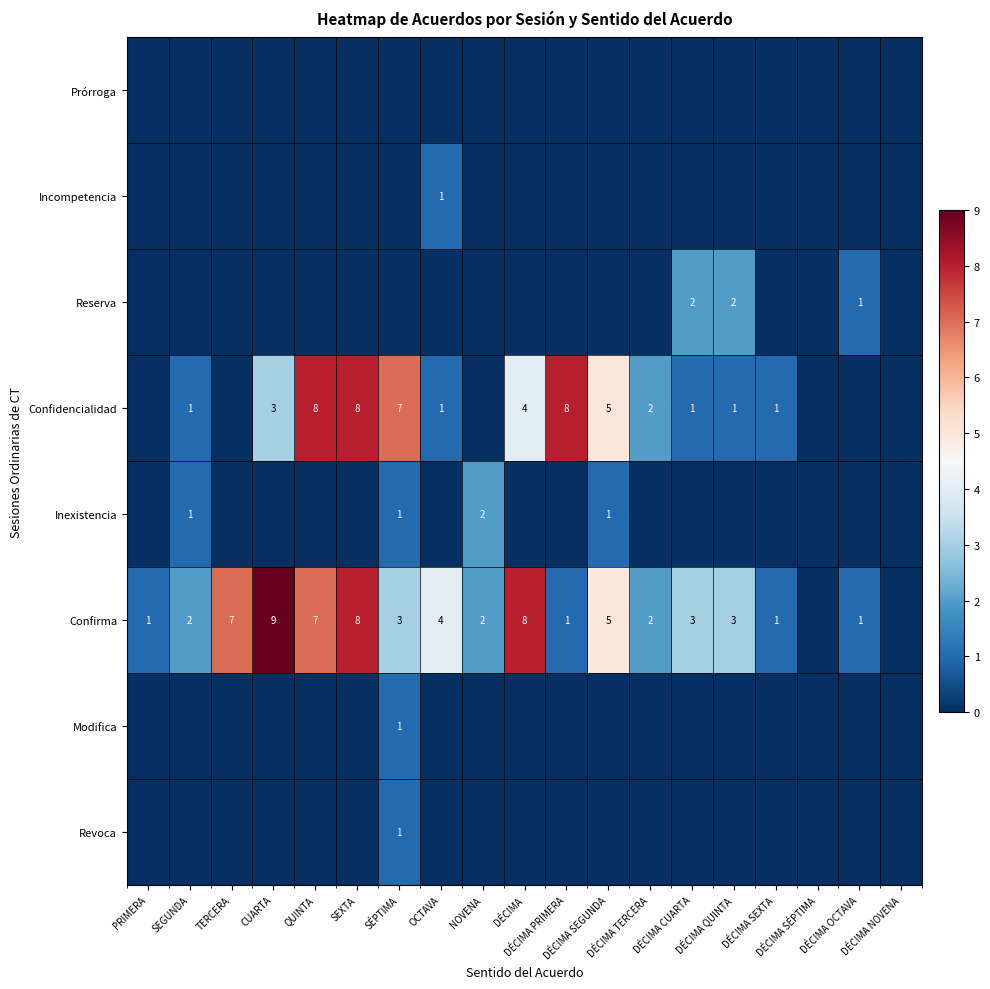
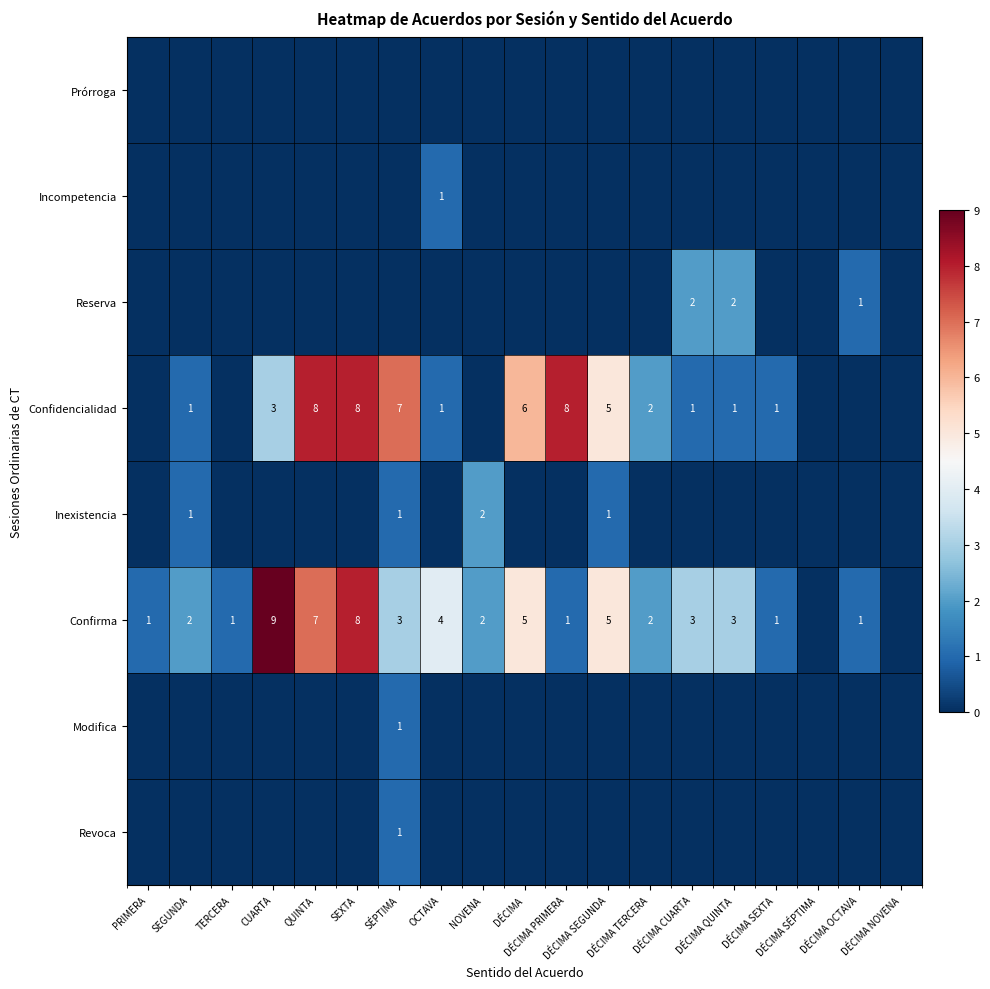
  {
    "Incompetencia": {
      "OCTAVA": 1
    },
    "Reserva": {
      "DÉCIMA CUARTA": 2,
      "DÉCIMA QUINTA": 2,
      "DÉCIMA OCTAVA": 1
    },
    "Confidencialidad": {
      "SEGUNDA": 1,
      "CUARTA": 3,
      "QUINTA": 8,
      "SEXTA": 8,
      "SÉPTIMA": 7,
      "OCTAVA": 1,
-     "DÉCIMA": 4,
+     "DÉCIMA": 6,
      "DÉCIMA PRIMERA": 8,
      "DÉCIMA SEGUNDA": 5,
      "DÉCIMA TERCERA": 2,
      "DÉCIMA CUARTA": 1,
      "DÉCIMA QUINTA": 1,
      "DÉCIMA SEXTA": 1
    },
    "Inexistencia": {
      "SEGUNDA": 1,
      "SÉPTIMA": 1,
      "NOVENA": 2,
      "DÉCIMA SEGUNDA": 1
    },
    "Confirma": {
      "PRIMERA": 1,
      "SEGUNDA": 2,
-     "TERCERA": 7,
+     "TERCERA": 1,
      "CUARTA": 9,
      "QUINTA": 7,
      "SEXTA": 8,
      "SÉPTIMA": 3,
      "OCTAVA": 4,
      "NOVENA": 2,
-     "DÉCIMA": 8,
+     "DÉCIMA": 5,
      "DÉCIMA PRIMERA": 1,
      "DÉCIMA SEGUNDA": 5,
      "DÉCIMA TERCERA": 2,
      "DÉCIMA CUARTA": 3,
      "DÉCIMA QUINTA": 3,
      "DÉCIMA SEXTA": 1,
      "DÉCIMA OCTAVA": 1
    },
    "Modifica": {
      "SÉPTIMA": 1
    },
    "Revoca": {
      "SÉPTIMA": 1
    }
  }
